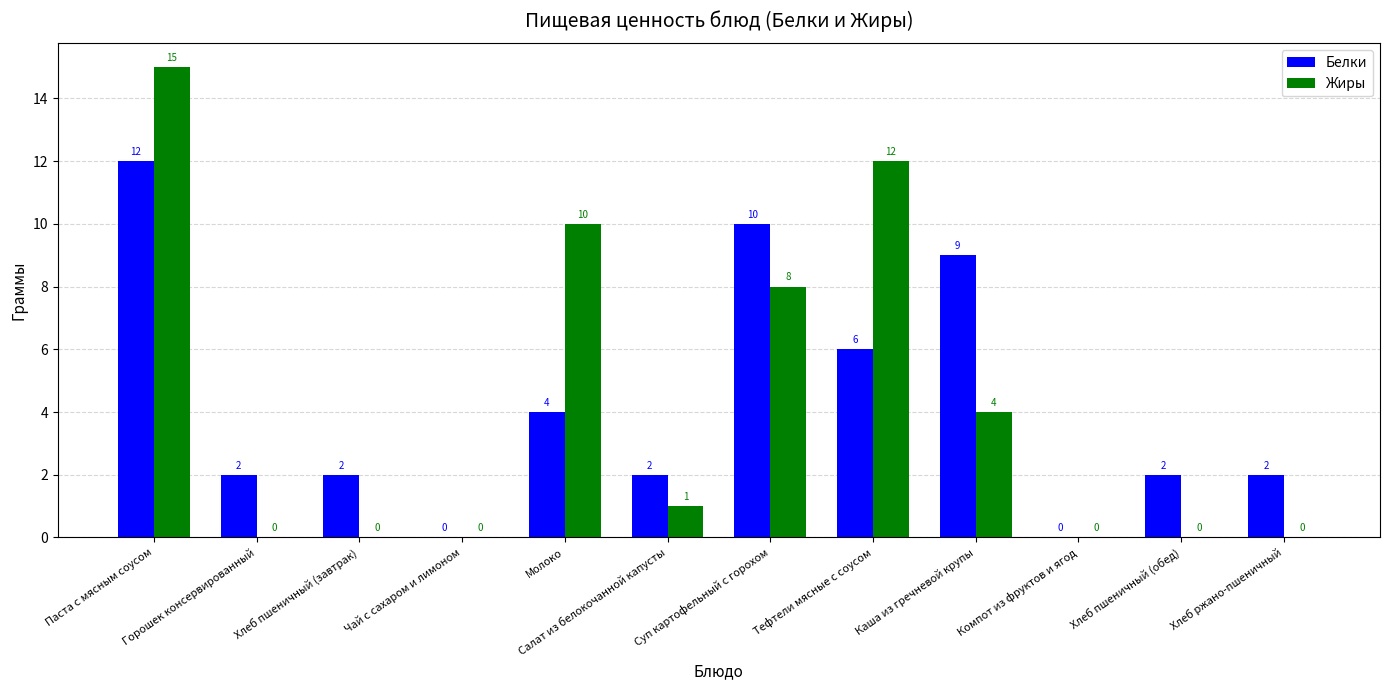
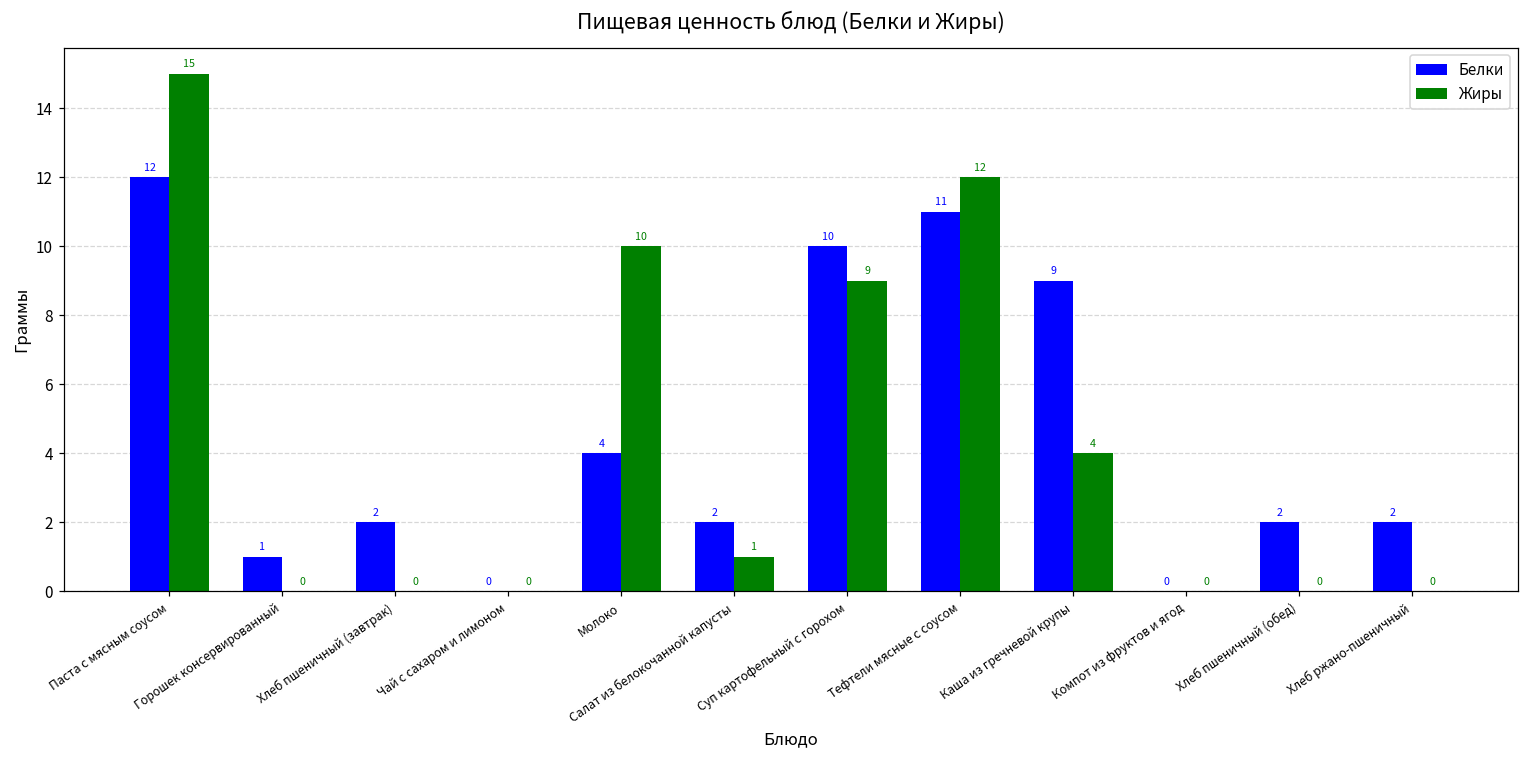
  {
    "Белки": {
      "Паста с мясным соусом": 12,
-     "Горошек консервированный": 2,
+     "Горошек консервированный": 1,
      "Хлеб пшеничный (завтрак)": 2,
      "Чай с сахаром и лимоном": 0,
      "Молоко": 4,
      "Салат из белокочанной капусты": 2,
      "Суп картофельный с горохом": 10,
-     "Тефтели мясные с соусом": 6,
+     "Тефтели мясные с соусом": 11,
      "Каша из гречневой крупы": 9,
      "Компот из фруктов и ягод": 0,
      "Хлеб пшеничный (обед)": 2,
      "Хлеб ржано-пшеничный": 2
    },
    "Жиры": {
      "Паста с мясным соусом": 15,
      "Горошек консервированный": 0,
      "Хлеб пшеничный (завтрак)": 0,
      "Чай с сахаром и лимоном": 0,
      "Молоко": 10,
      "Салат из белокочанной капусты": 1,
-     "Суп картофельный с горохом": 8,
+     "Суп картофельный с горохом": 9,
      "Тефтели мясные с соусом": 12,
      "Каша из гречневой крупы": 4,
      "Компот из фруктов и ягод": 0,
      "Хлеб пшеничный (обед)": 0,
      "Хлеб ржано-пшеничный": 0
    }
  }
